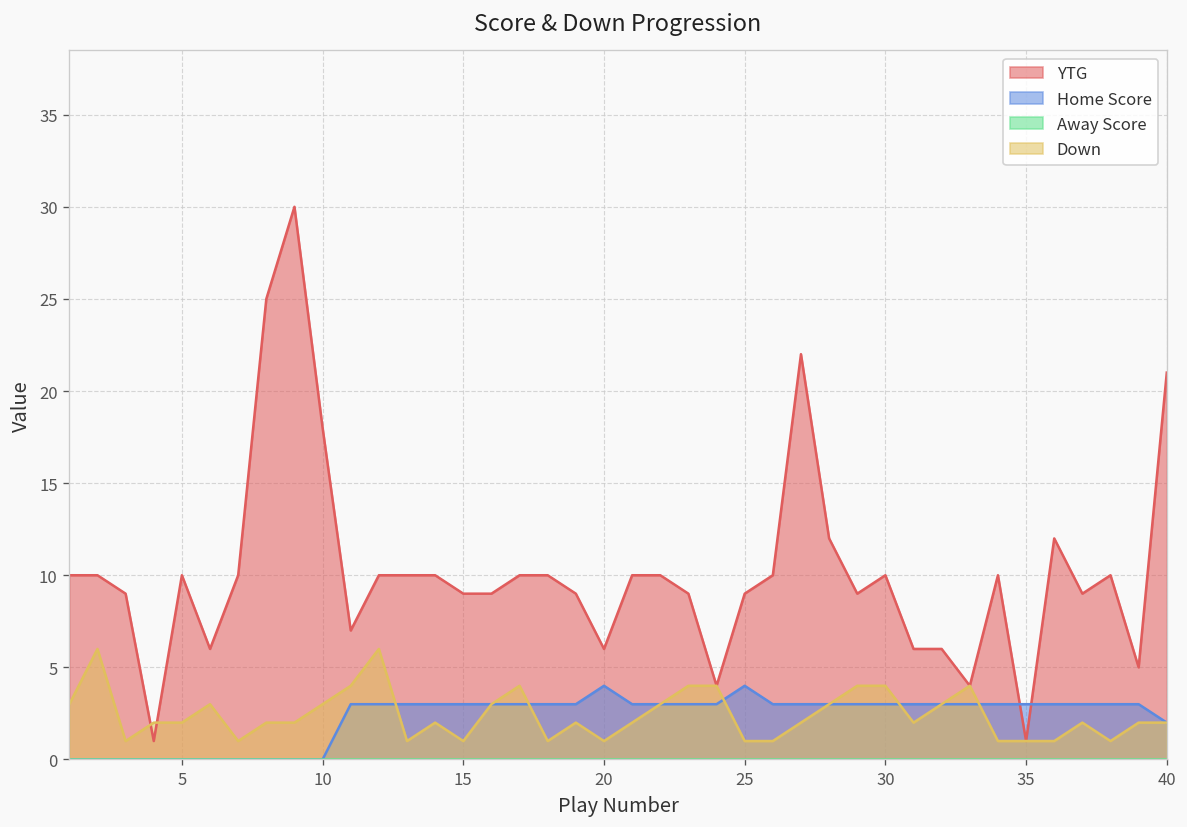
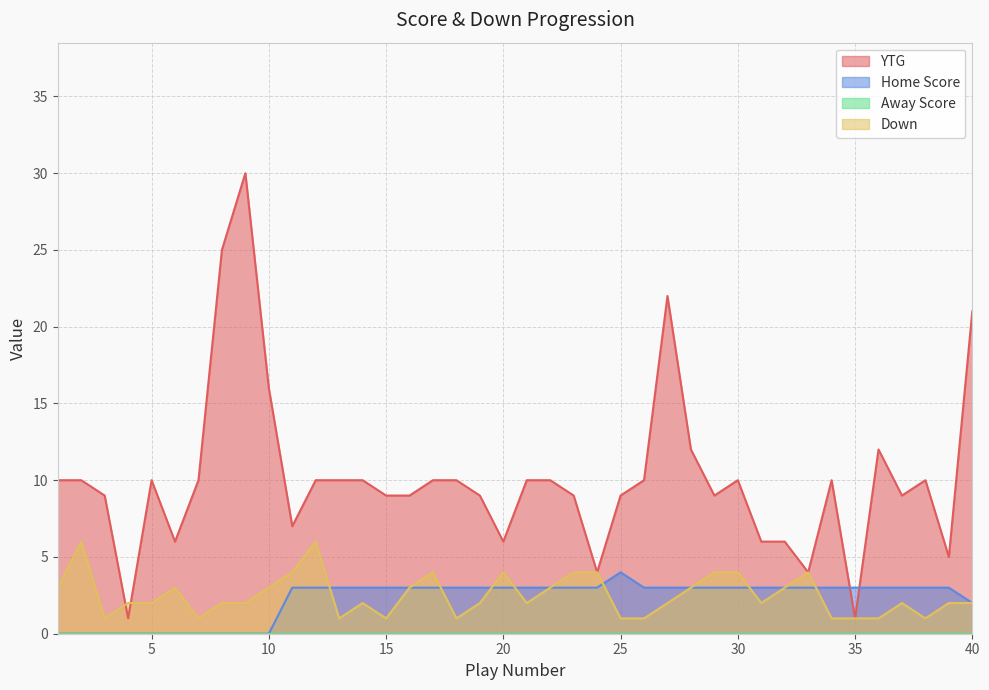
  {
    "YTG": {
      "5": 10,
-     "10": 18,
+     "10": 16,
      "15": 9,
      "20": 6,
      "25": 9,
      "30": 10,
      "40": 21
    },
    "Home Score": {
      "15": 3,
-     "20": 4,
+     "20": 3,
      "25": 4,
      "30": 3,
      "35": 3
    },
    "Away Score": {
      "15": 0,
      "20": 0,
      "25": 0,
      "30": 0,
      "35": 0,
      "40": 0
    },
    "Down": {
      "5": 2,
      "10": 3,
      "15": 1,
-     "20": 1,
+     "20": 4,
      "25": 1,
      "30": 4
    }
  }
